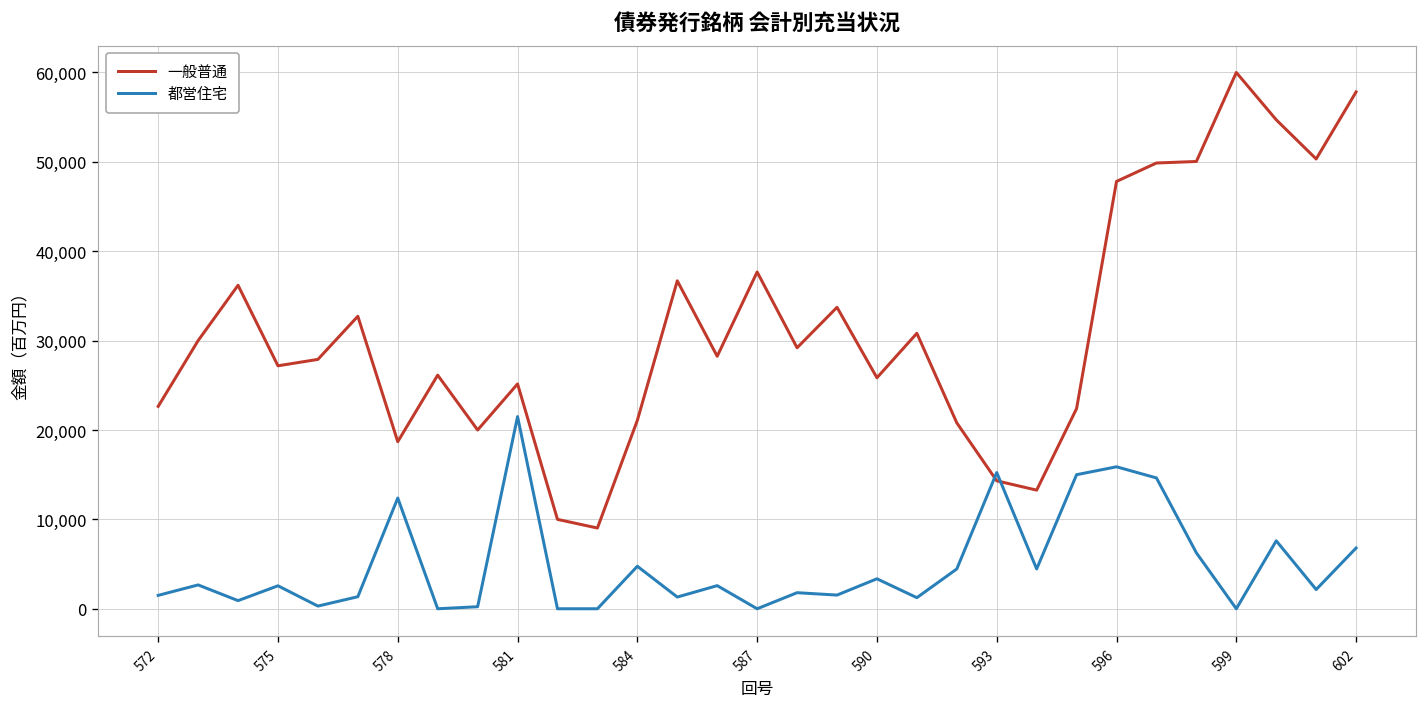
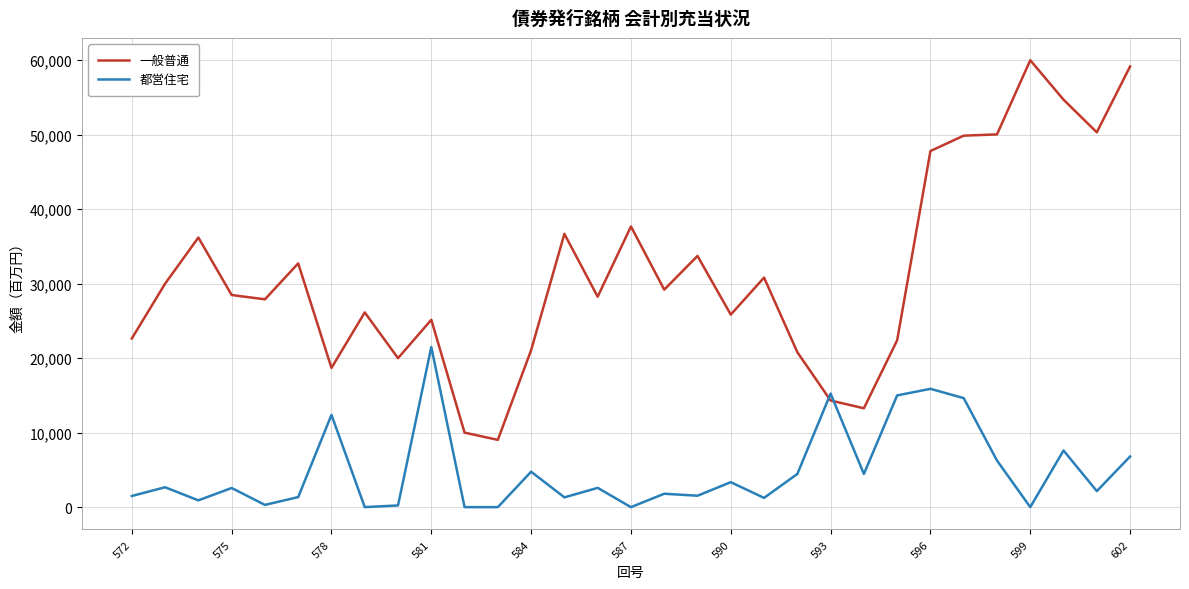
  {
    "一般普通": {
      "572": "23,000",
-     "575": "27,000",
+     "575": "28,000",
      "578": "19,000",
      "581": "25,000",
      "584": "21,000",
      "587": "38,000",
      "590": "26,000",
      "593": "14,000",
      "596": "48,000",
      "599": "60,000",
-     "602": "58,000"
+     "602": "59,000"
    },
    "都営住宅": {
      "572": "1,000",
      "575": "3,000",
      "578": "12,000",
      "581": "22,000",
      "584": "5,000",
      "587": "0",
      "590": "3,000",
      "593": "15,000",
      "596": "16,000",
      "599": "0",
      "602": "7,000"
    }
  }
